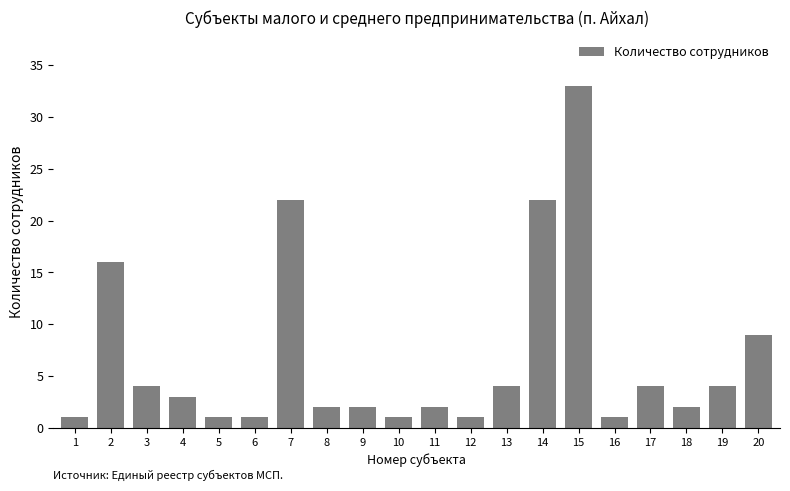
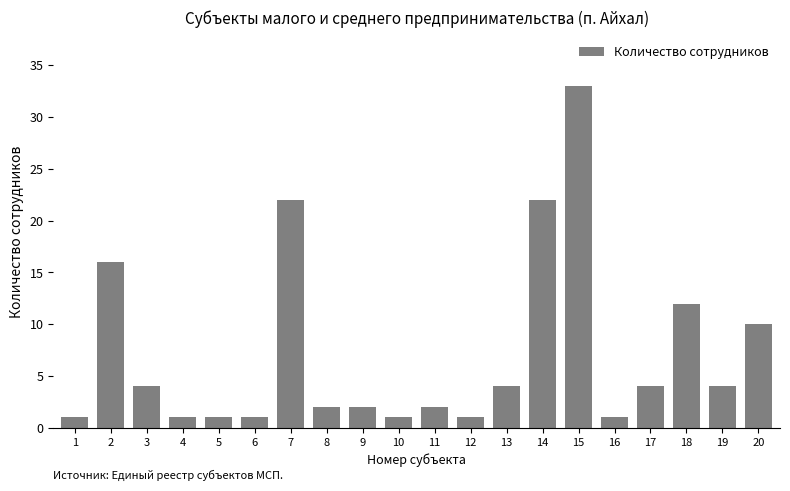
  {
    "1": 1,
    "2": 16,
    "3": 4,
-   "4": 3,
+   "4": 1,
    "5": 1,
    "6": 1,
    "7": 22,
    "8": 2,
    "9": 2,
    "10": 1,
    "11": 2,
    "12": 1,
    "13": 4,
    "14": 22,
    "15": 33,
    "16": 1,
    "17": 4,
-   "18": 2,
+   "18": 12,
    "19": 4,
-   "20": 9
+   "20": 10
  }
